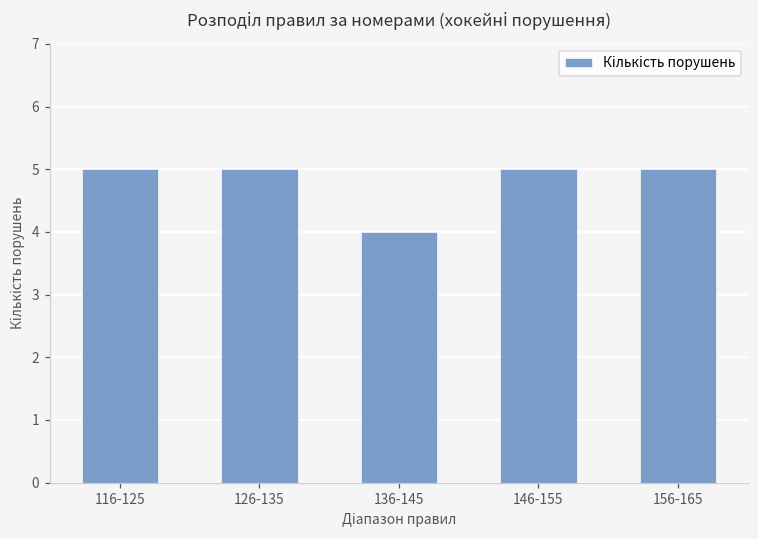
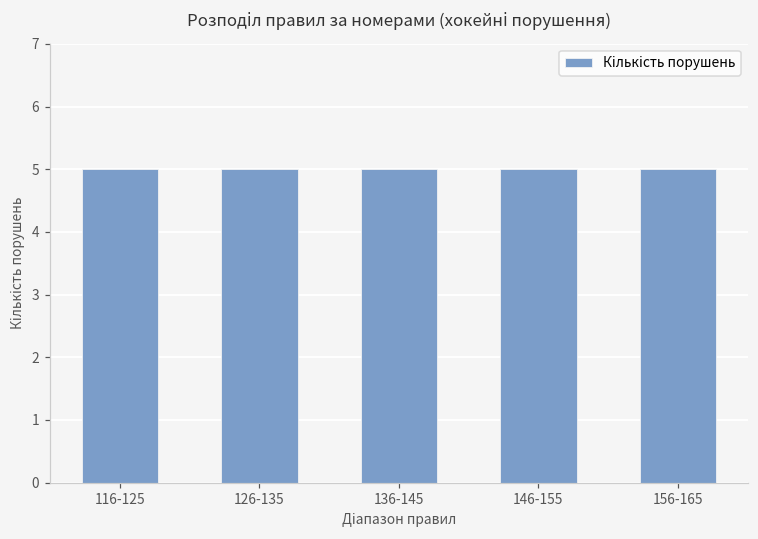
  {
    "116-125": 5,
    "126-135": 5,
-   "136-145": 4,
+   "136-145": 5,
    "146-155": 5,
    "156-165": 5
  }
